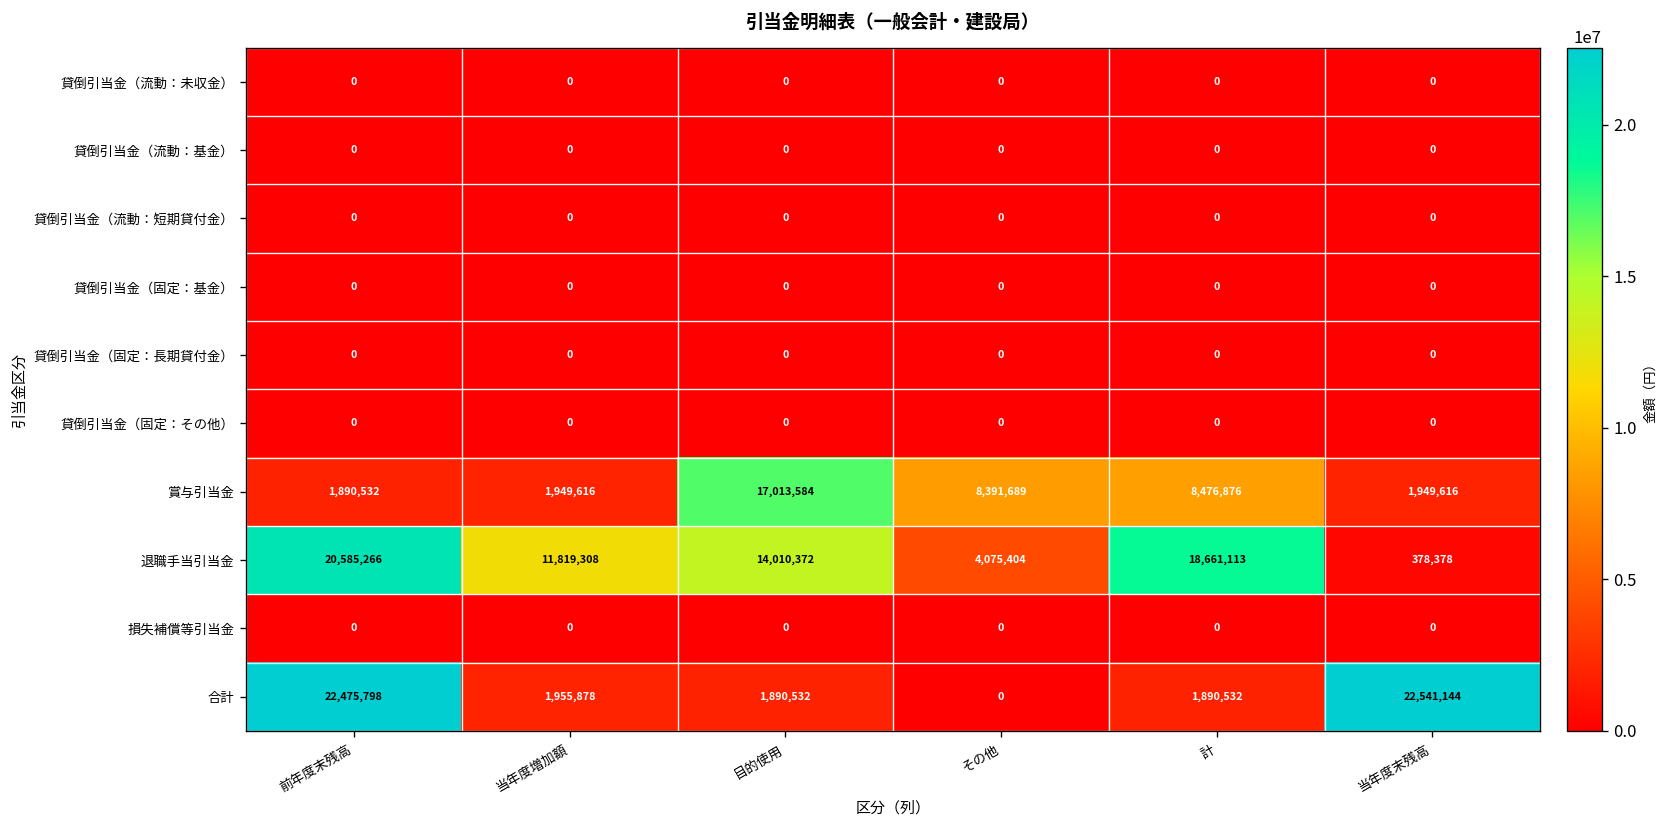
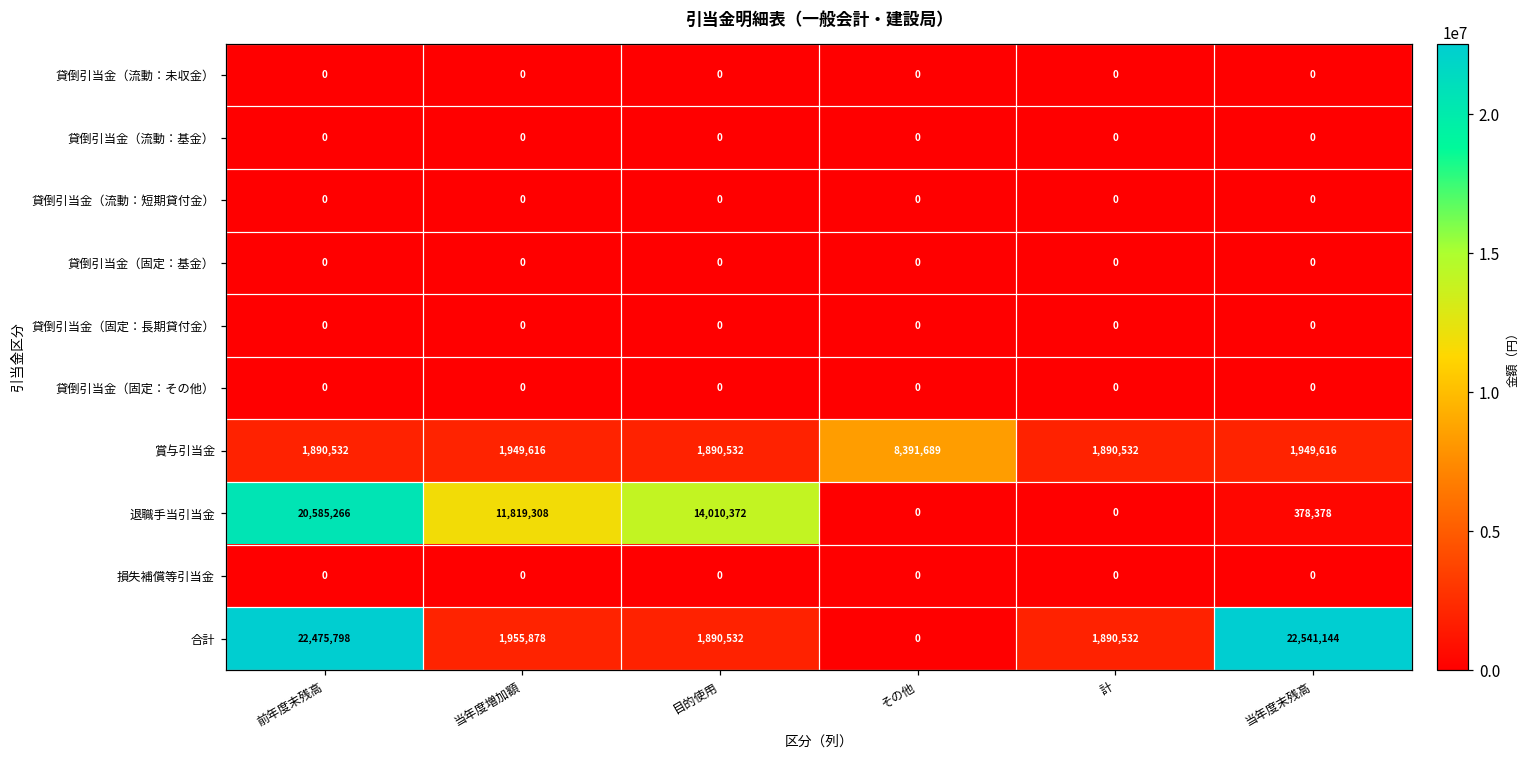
  {
    "貸倒引当金（流動：未収金）": {
      "前年度末残高": "0",
      "当年度増加額": "0",
      "目的使用": "0",
      "その他": "0",
      "計": "0",
      "当年度末残高": "0"
    },
    "貸倒引当金（流動：基金）": {
      "前年度末残高": "0",
      "当年度増加額": "0",
      "目的使用": "0",
      "その他": "0",
      "計": "0",
      "当年度末残高": "0"
    },
    "貸倒引当金（流動：短期貸付金）": {
      "前年度末残高": "0",
      "当年度増加額": "0",
      "目的使用": "0",
      "その他": "0",
      "計": "0",
      "当年度末残高": "0"
    },
    "貸倒引当金（固定：基金）": {
      "前年度末残高": "0",
      "当年度増加額": "0",
      "目的使用": "0",
      "その他": "0",
      "計": "0",
      "当年度末残高": "0"
    },
    "貸倒引当金（固定：長期貸付金）": {
      "前年度末残高": "0",
      "当年度増加額": "0",
      "目的使用": "0",
      "その他": "0",
      "計": "0",
      "当年度末残高": "0"
    },
    "貸倒引当金（固定：その他）": {
      "前年度末残高": "0",
      "当年度増加額": "0",
      "目的使用": "0",
      "その他": "0",
      "計": "0",
      "当年度末残高": "0"
    },
    "賞与引当金": {
      "前年度末残高": "1,890,532",
      "当年度増加額": "1,949,616",
-     "目的使用": "17,013,584",
+     "目的使用": "1,890,532",
      "その他": "8,391,689",
-     "計": "8,476,876",
+     "計": "1,890,532",
      "当年度末残高": "1,949,616"
    },
    "退職手当引当金": {
      "前年度末残高": "20,585,266",
      "当年度増加額": "11,819,308",
      "目的使用": "14,010,372",
-     "その他": "4,075,404",
-     "計": "18,661,113",
+     "その他": "0",
+     "計": "0",
      "当年度末残高": "378,378"
    },
    "損失補償等引当金": {
      "前年度末残高": "0",
      "当年度増加額": "0",
      "目的使用": "0",
      "その他": "0",
      "計": "0",
      "当年度末残高": "0"
    },
    "合計": {
      "前年度末残高": "22,475,798",
      "当年度増加額": "1,955,878",
      "目的使用": "1,890,532",
      "その他": "0",
      "計": "1,890,532",
      "当年度末残高": "22,541,144"
    }
  }
